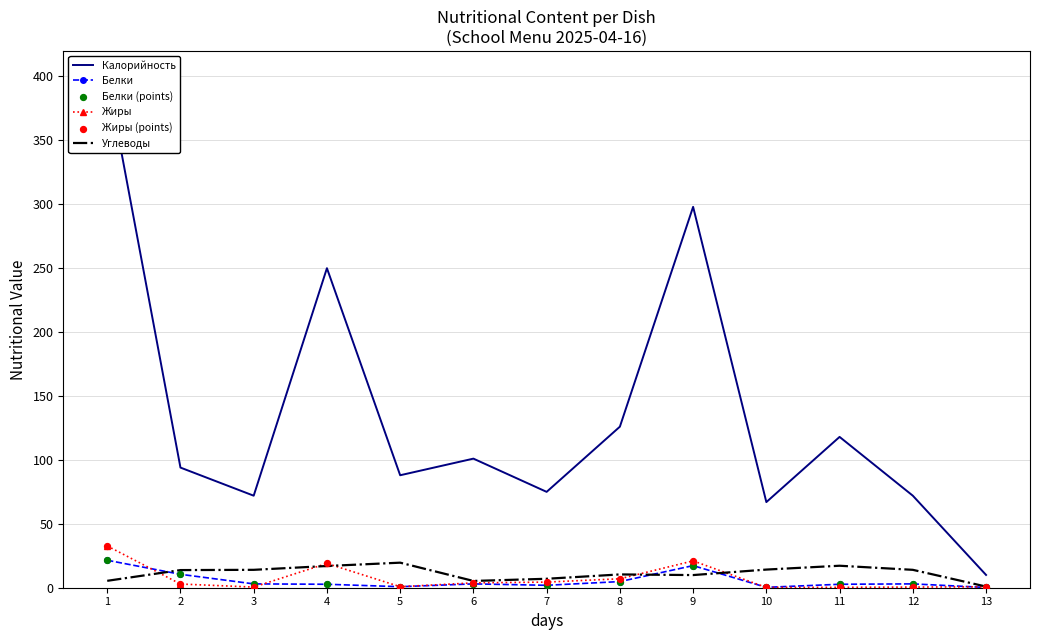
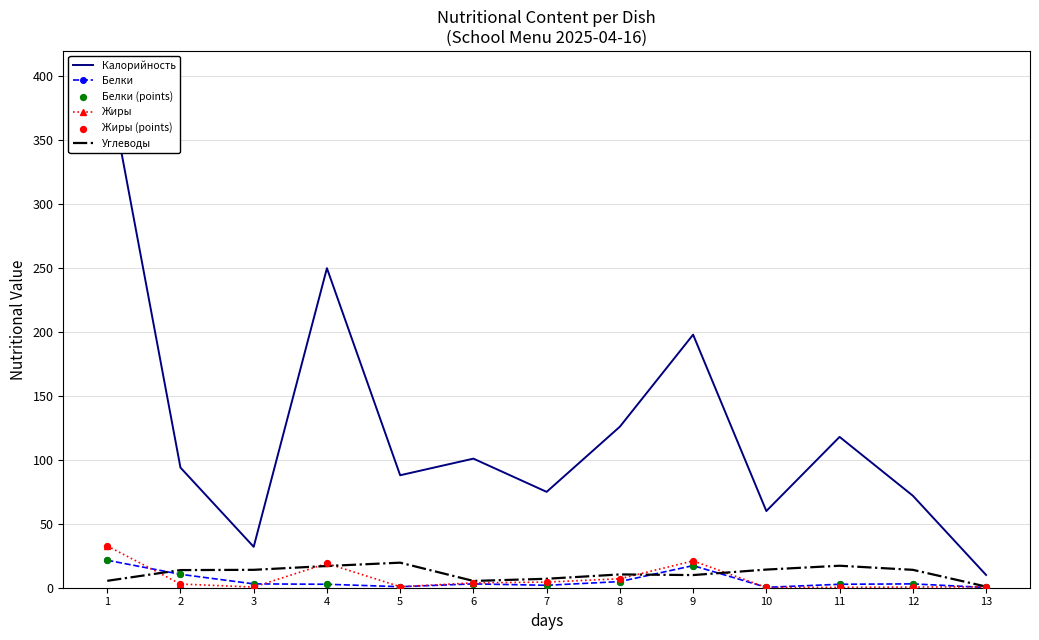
  {
    "Калорийность": {
      "2": 94,
-     "3": 72,
+     "3": 32,
      "4": 250,
      "5": 88,
      "6": 101,
      "7": 75,
      "8": 126,
-     "9": 298,
-     "10": 67,
+     "9": 198,
+     "10": 60,
      "11": 118,
      "12": 72,
      "13": 10
    },
    "Белки (points)": {
      "1": 22,
      "2": 11,
      "3": 3,
      "4": 3,
      "7": 2,
      "8": 5,
      "9": 17,
      "11": 3,
      "12": 3
    },
    "Жиры (points)": {
      "1": 33,
      "2": 3,
      "3": 1,
      "4": 19,
      "7": 4,
      "8": 7,
      "9": 21,
      "11": 0,
      "12": 1
    },
    "Углеводы": {
      "1": 5,
      "2": 14,
      "3": 14,
      "4": 17,
      "5": 20,
      "7": 7,
      "8": 10,
      "9": 10,
      "10": 14,
      "11": 17,
      "12": 14
    }
  }
